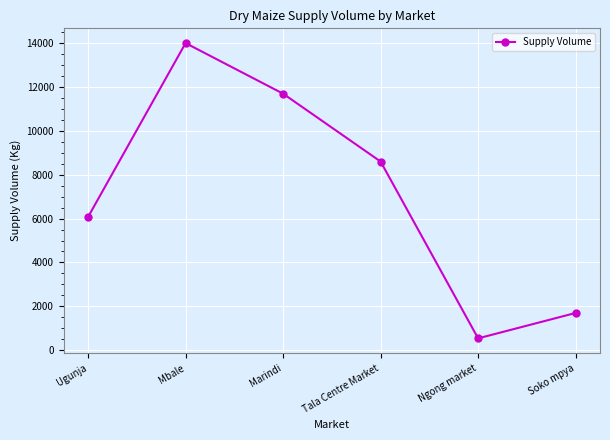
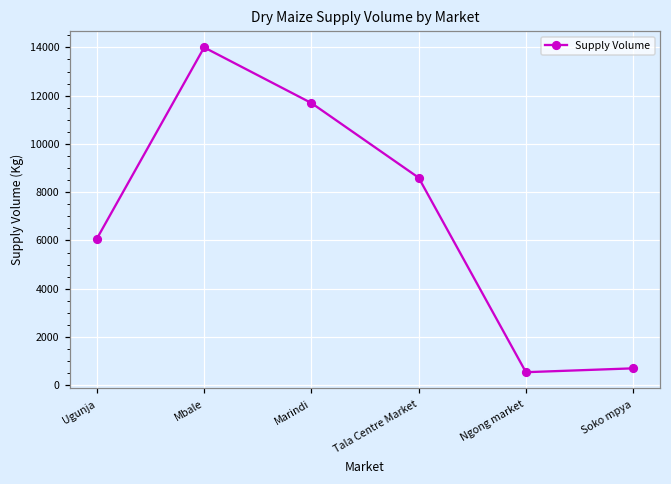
  {
    "Ugunja": 6100,
    "Mbale": 14000,
    "Marindi": 11700,
    "Tala Centre Market": 8600,
    "Ngong market": 500,
-   "Soko mpya": 1700
+   "Soko mpya": 700
  }
